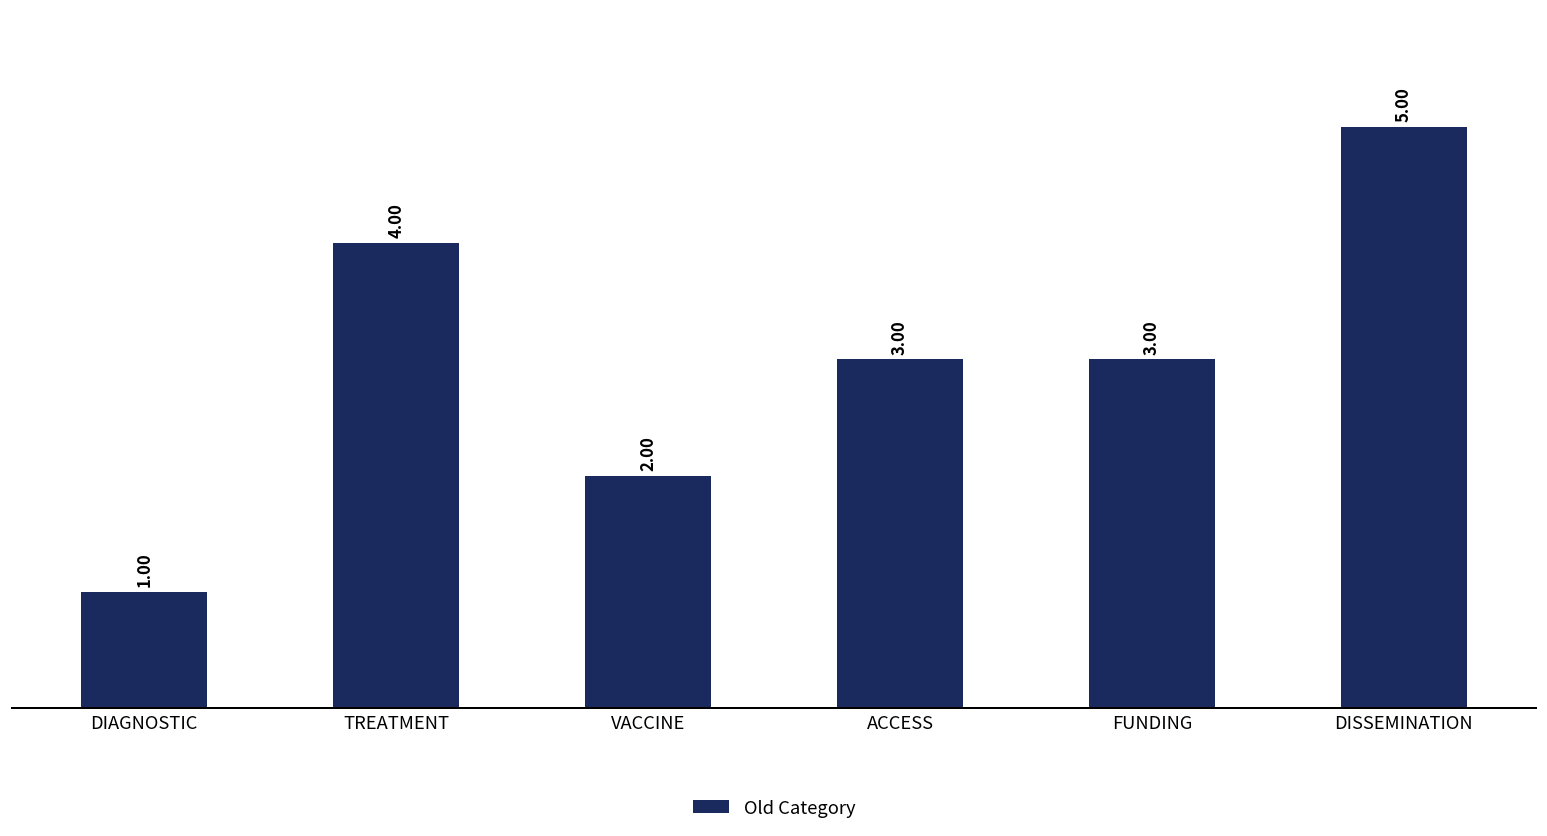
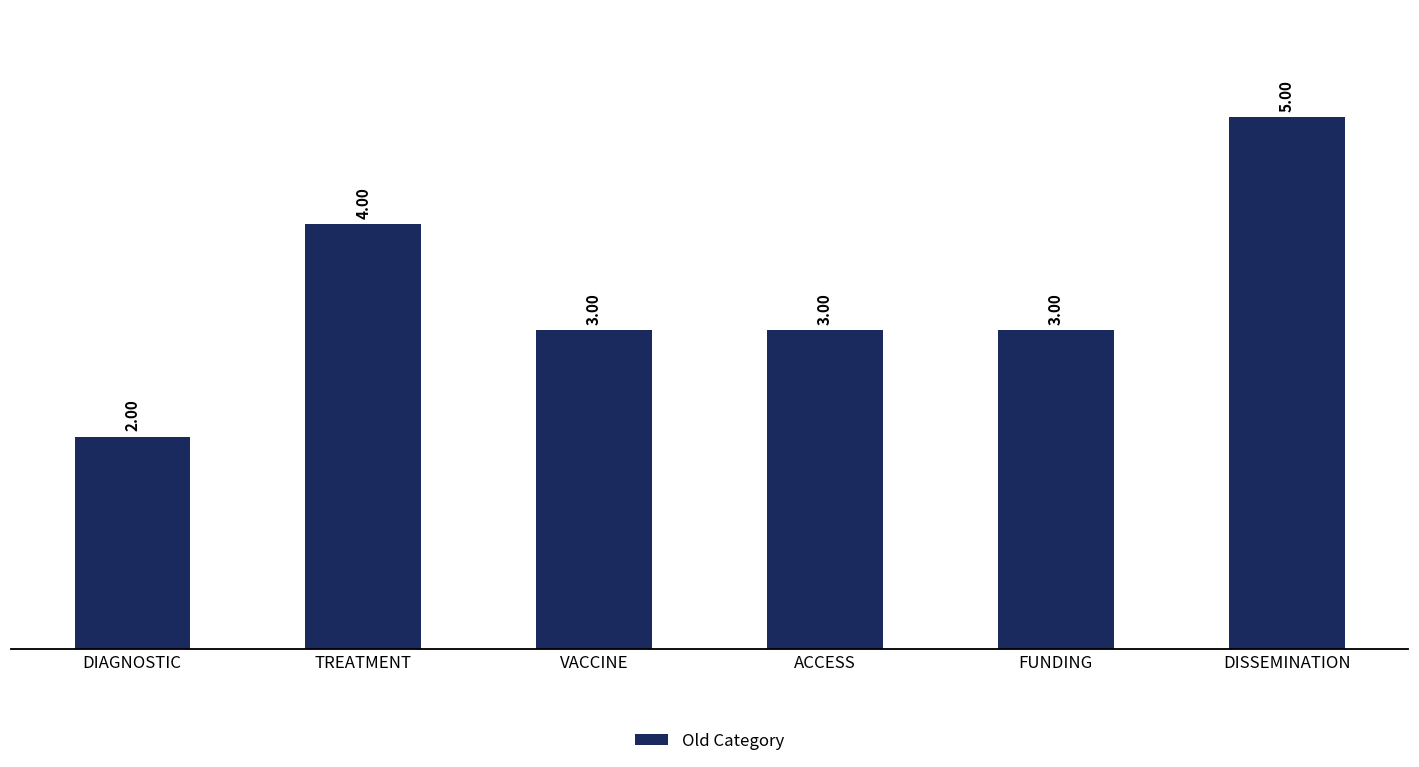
  {
-   "DIAGNOSTIC": 1.00,
+   "DIAGNOSTIC": 2.00,
    "TREATMENT": 4.00,
-   "VACCINE": 2.00,
+   "VACCINE": 3.00,
    "ACCESS": 3.00,
    "FUNDING": 3.00,
    "DISSEMINATION": 5.00
  }
